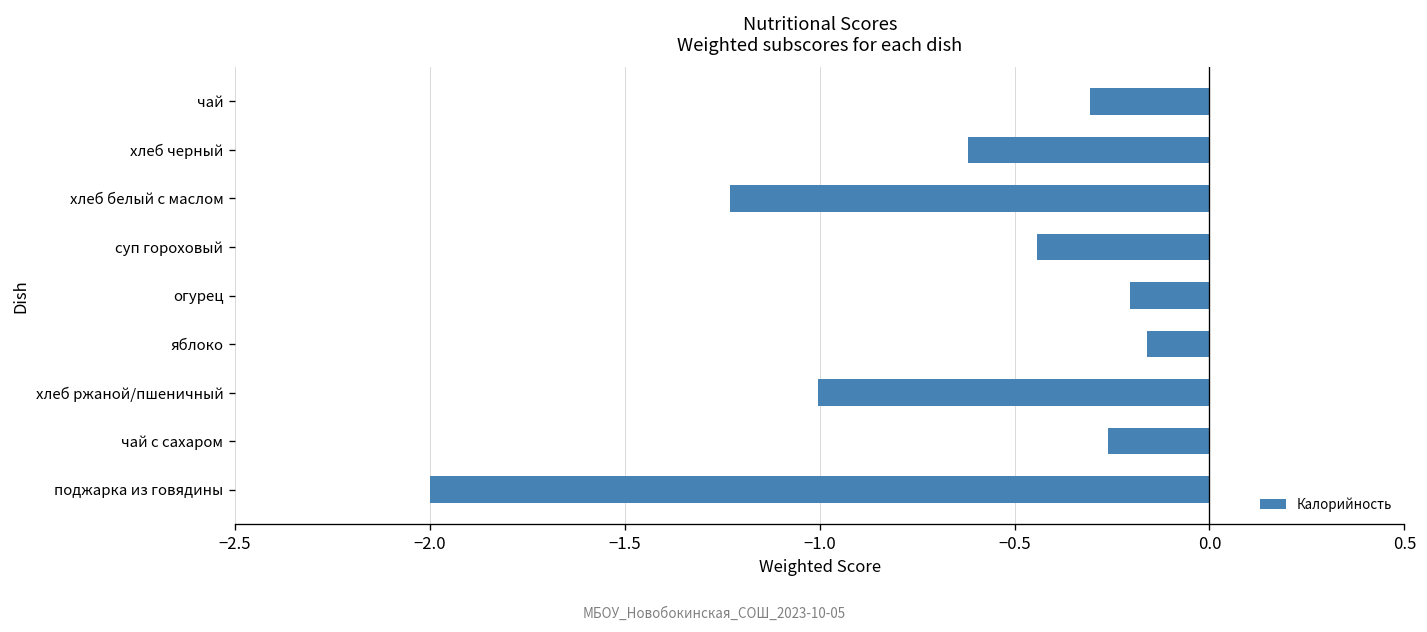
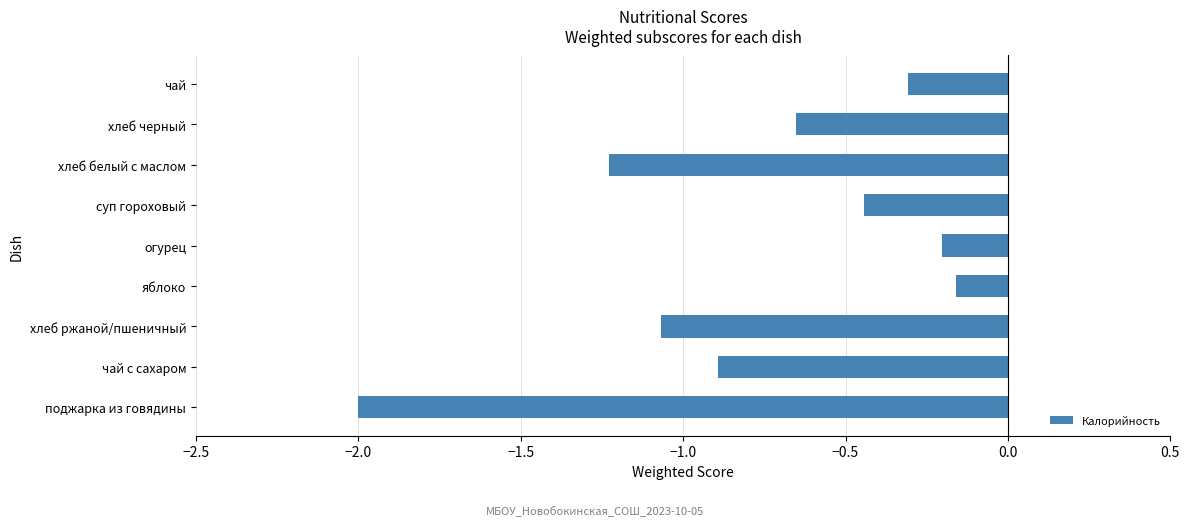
  {
    "чай": -0.31,
-   "хлеб черный": -0.62,
+   "хлеб черный": -0.65,
    "хлеб белый с маслом": -1.23,
    "суп гороховый": -0.44,
    "огурец": -0.20,
    "яблоко": -0.16,
-   "хлеб ржаной/пшеничный": -1.00,
-   "чай с сахаром": -0.26,
+   "хлеб ржаной/пшеничный": -1.07,
+   "чай с сахаром": -0.89,
    "поджарка из говядины": -2.00
  }
